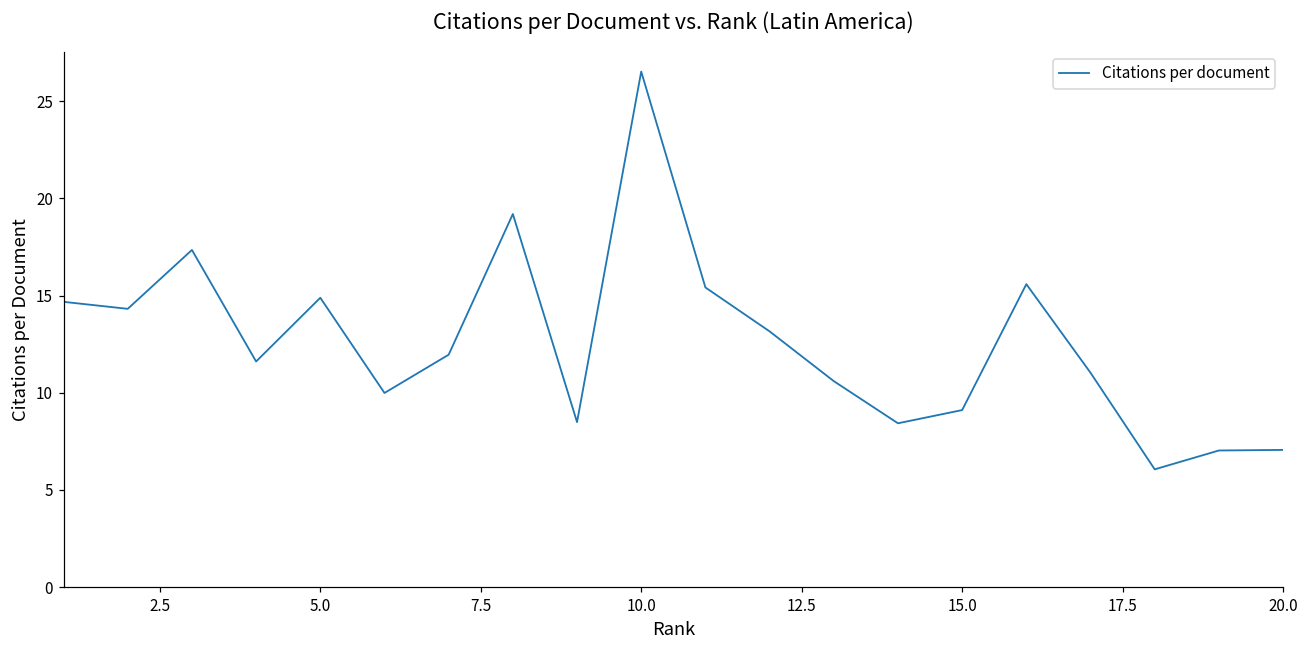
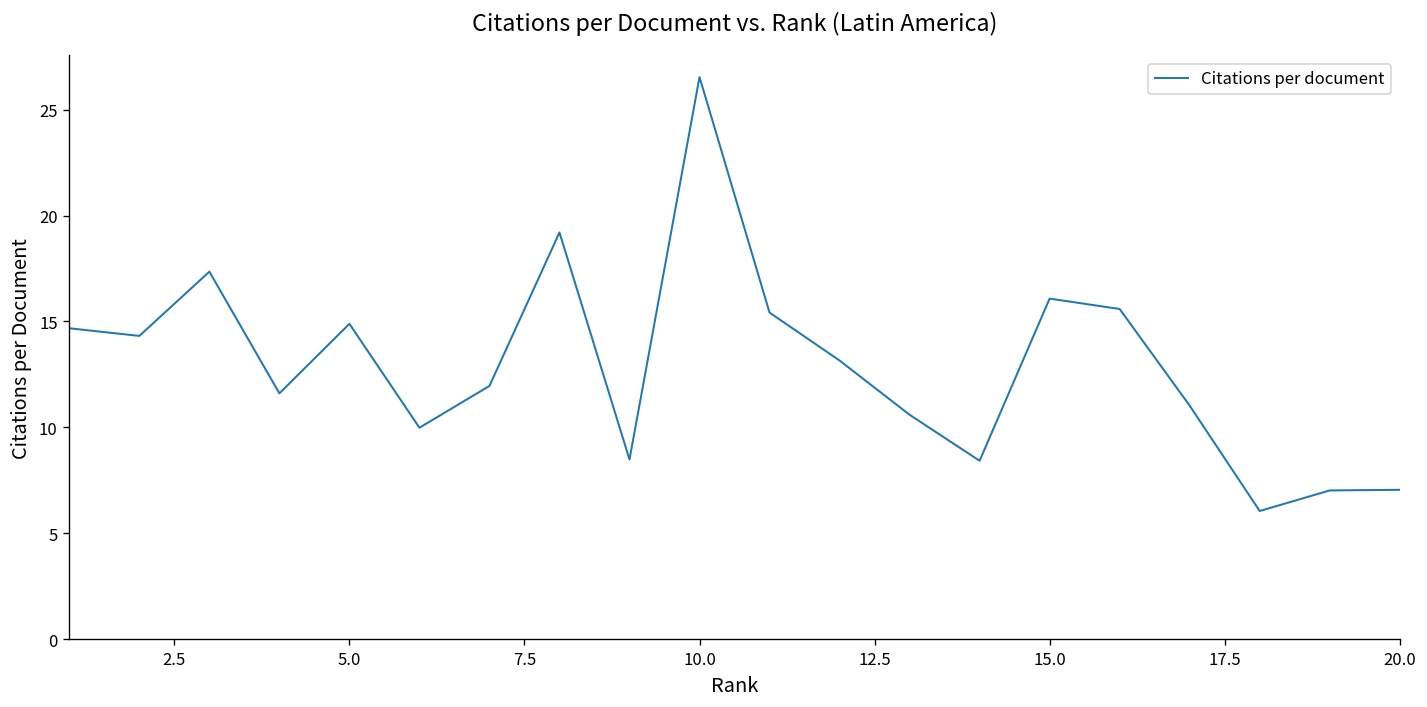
  {
    "5.0": 14.9,
    "10.0": 26.5,
-   "15.0": 9.1,
+   "15.0": 16.1,
    "20.0": 7.1
  }
